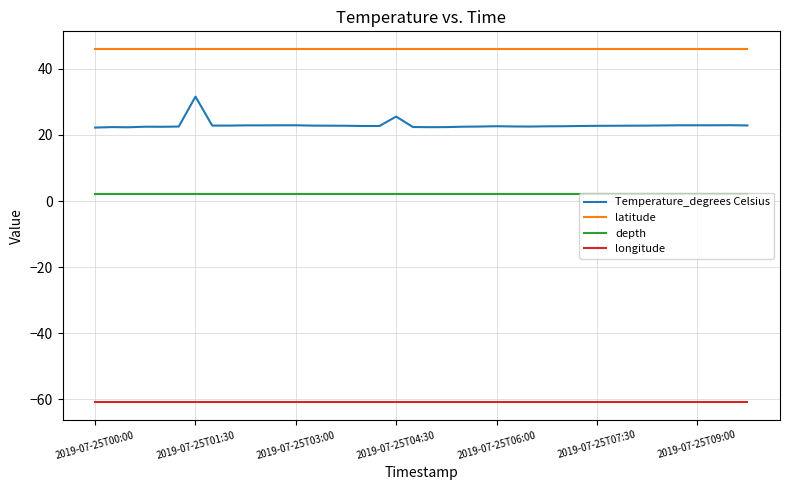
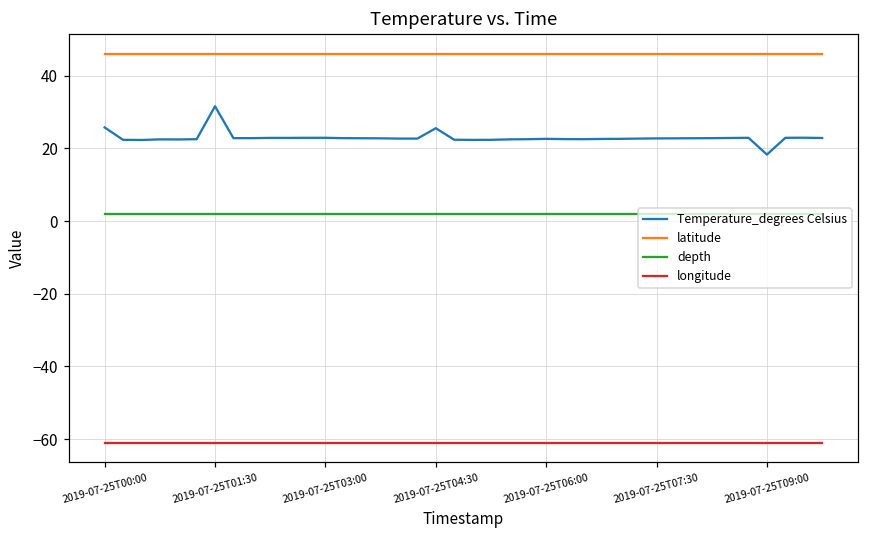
  {
    "Temperature_degrees Celsius": {
-     "2019-07-25T00:00": 22,
+     "2019-07-25T00:00": 26,
      "2019-07-25T01:30": 32,
      "2019-07-25T03:00": 23,
      "2019-07-25T04:30": 26,
      "2019-07-25T06:00": 23,
      "2019-07-25T07:30": 23,
-     "2019-07-25T09:00": 23
+     "2019-07-25T09:00": 18
    },
    "latitude": {
      "2019-07-25T00:00": 46,
      "2019-07-25T01:30": 46,
      "2019-07-25T03:00": 46,
      "2019-07-25T04:30": 46,
      "2019-07-25T06:00": 46,
      "2019-07-25T07:30": 46,
      "2019-07-25T09:00": 46
    },
    "depth": {
      "2019-07-25T00:00": 2,
      "2019-07-25T01:30": 2,
      "2019-07-25T03:00": 2,
      "2019-07-25T04:30": 2,
      "2019-07-25T06:00": 2
    },
    "longitude": {
      "2019-07-25T00:00": -61,
      "2019-07-25T01:30": -61,
      "2019-07-25T03:00": -61,
      "2019-07-25T04:30": -61,
      "2019-07-25T06:00": -61,
      "2019-07-25T07:30": -61,
      "2019-07-25T09:00": -61
    }
  }
